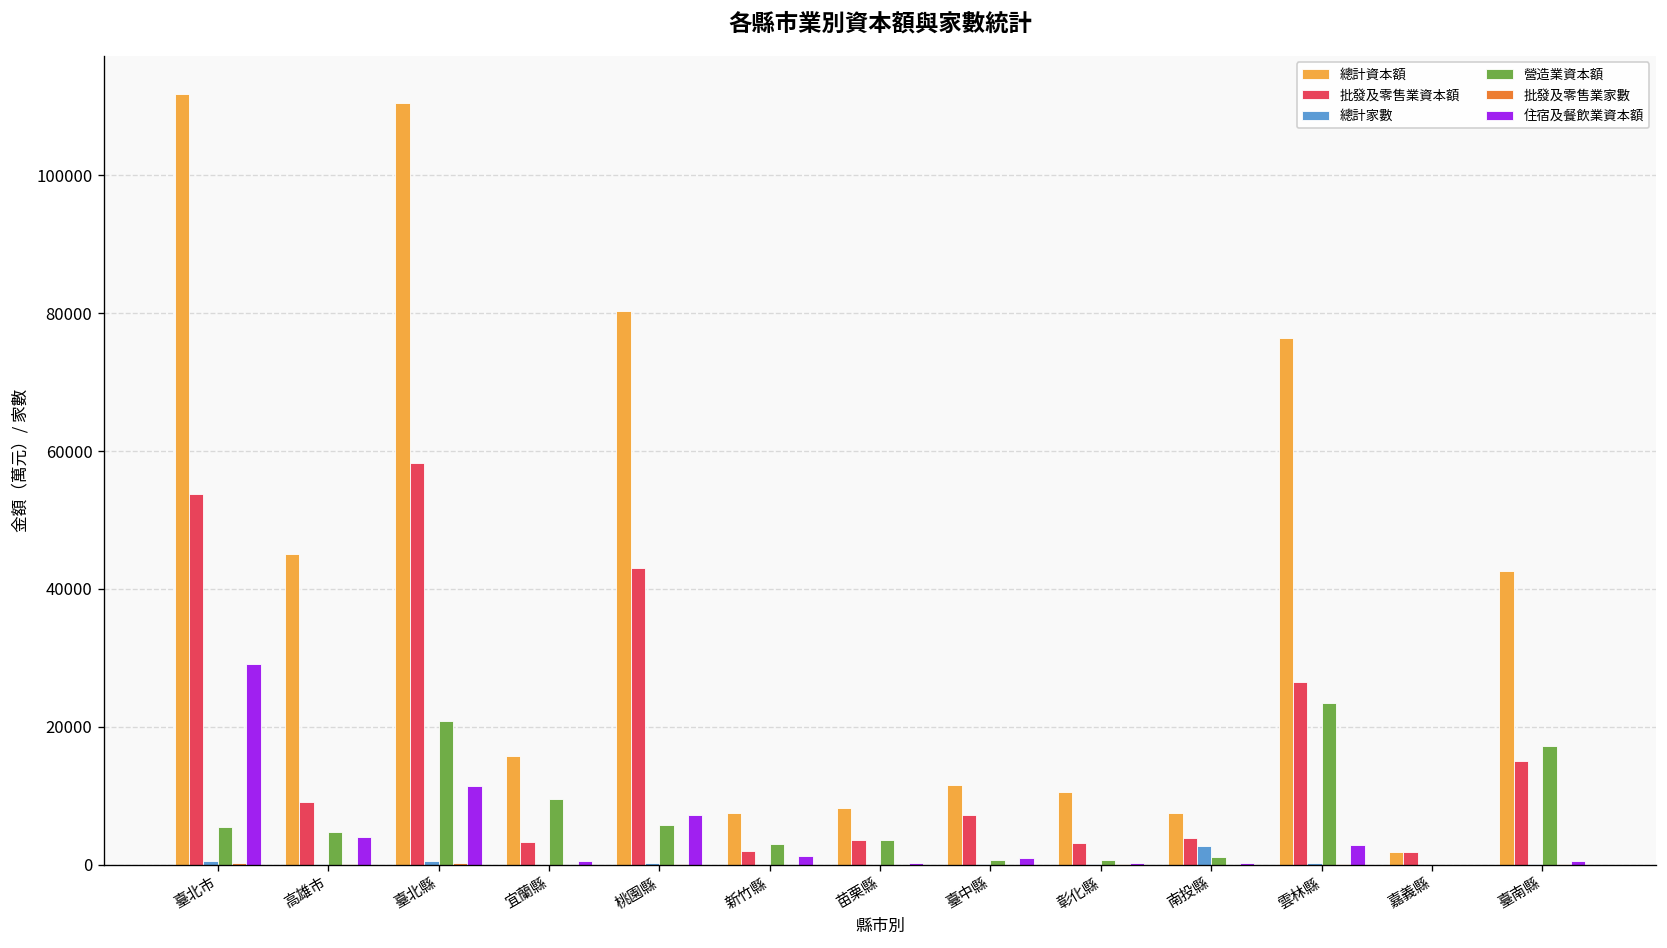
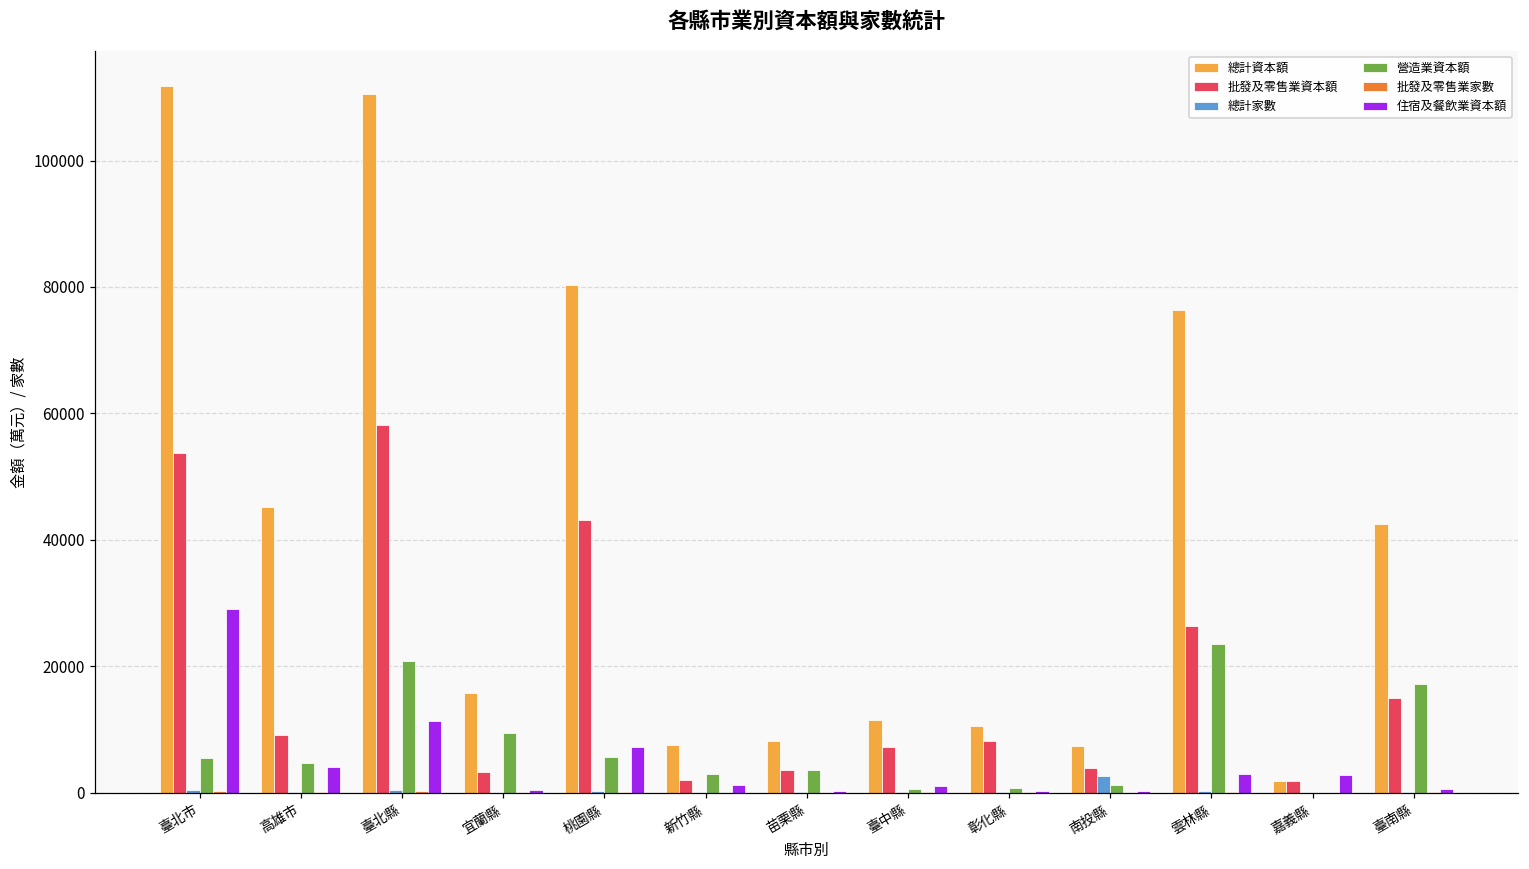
  {
    "批發及零售業資本額": {
      "臺北市": 54000,
      "高雄市": 9000,
      "臺北縣": 58000,
      "宜蘭縣": 3000,
      "桃園縣": 43000,
      "新竹縣": 2000,
      "苗栗縣": 4000,
      "臺中縣": 7000,
-     "彰化縣": 3000,
+     "彰化縣": 8000,
      "南投縣": 4000,
      "雲林縣": 26000,
      "嘉義縣": 2000,
      "臺南縣": 15000
    },
    "總計家數": {
      "臺北市": 1000,
      "臺北縣": 1000,
      "南投縣": 3000
    },
    "營造業資本額": {
      "臺北市": 6000,
      "高雄市": 5000,
      "臺北縣": 21000,
      "宜蘭縣": 9000,
      "桃園縣": 6000,
      "新竹縣": 3000,
      "苗栗縣": 4000,
      "臺中縣": 1000,
      "彰化縣": 1000,
      "南投縣": 1000,
      "雲林縣": 23000,
      "臺南縣": 17000
    },
    "住宿及餐飲業資本額": {
      "臺北市": 29000,
      "高雄市": 4000,
      "臺北縣": 11000,
      "宜蘭縣": 1000,
      "桃園縣": 7000,
      "新竹縣": 1000,
      "臺中縣": 1000,
      "雲林縣": 3000,
-     "嘉義縣": 0,
+     "嘉義縣": 3000,
      "臺南縣": 1000
    }
  }
